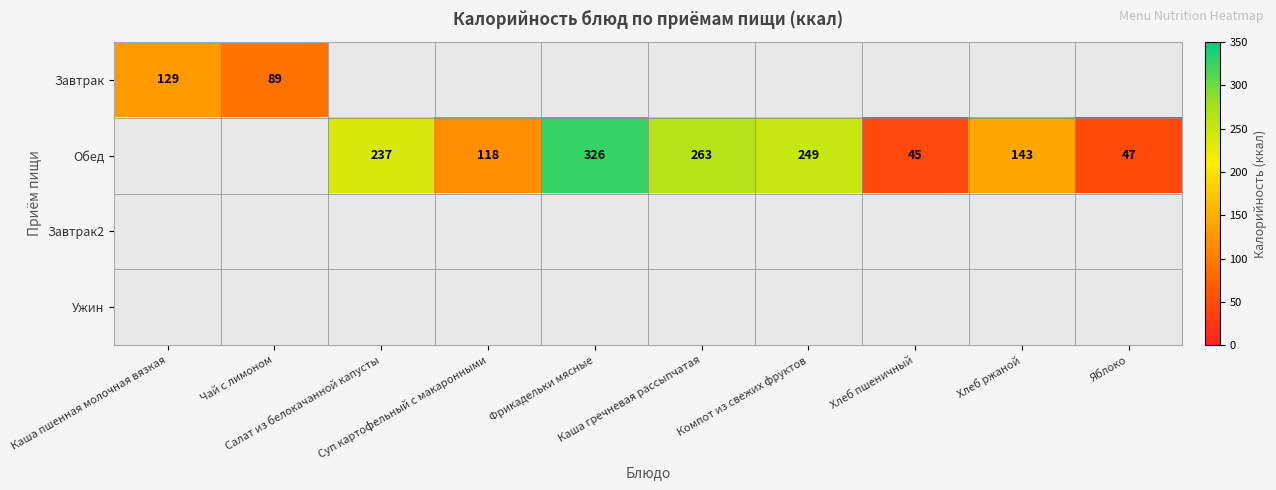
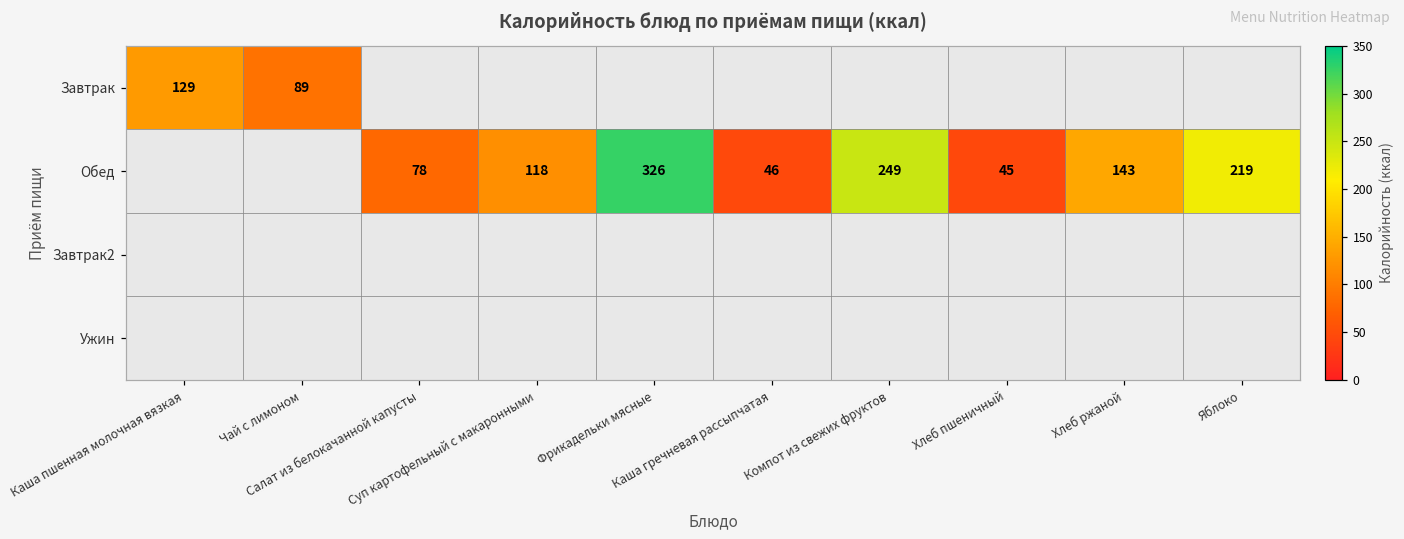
  {
    "Завтрак": {
      "Каша пшенная молочная вязкая": 129,
      "Чай с лимоном": 89
    },
    "Обед": {
-     "Салат из белокачанной капусты": 237,
+     "Салат из белокачанной капусты": 78,
      "Суп картофельный с макаронными": 118,
      "Фрикадельки мясные": 326,
-     "Каша гречневая рассыпчатая": 263,
+     "Каша гречневая рассыпчатая": 46,
      "Компот из свежих фруктов": 249,
      "Хлеб пшеничный": 45,
      "Хлеб ржаной": 143,
-     "Яблоко": 47
+     "Яблоко": 219
    }
  }
